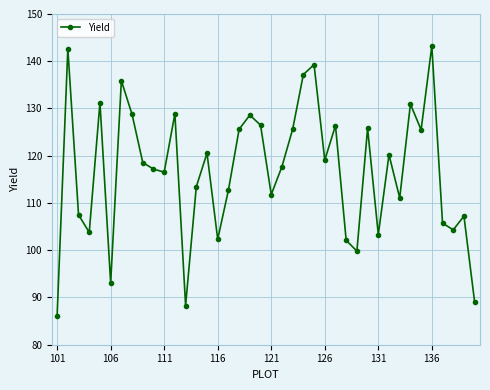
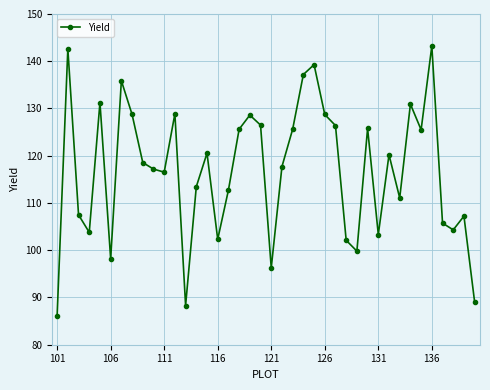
  {
    "101": 86,
-   "106": 93,
+   "106": 98,
    "111": 117,
    "116": 102,
-   "121": 112,
-   "126": 119,
+   "121": 96,
+   "126": 129,
    "131": 103,
    "136": 143
  }
